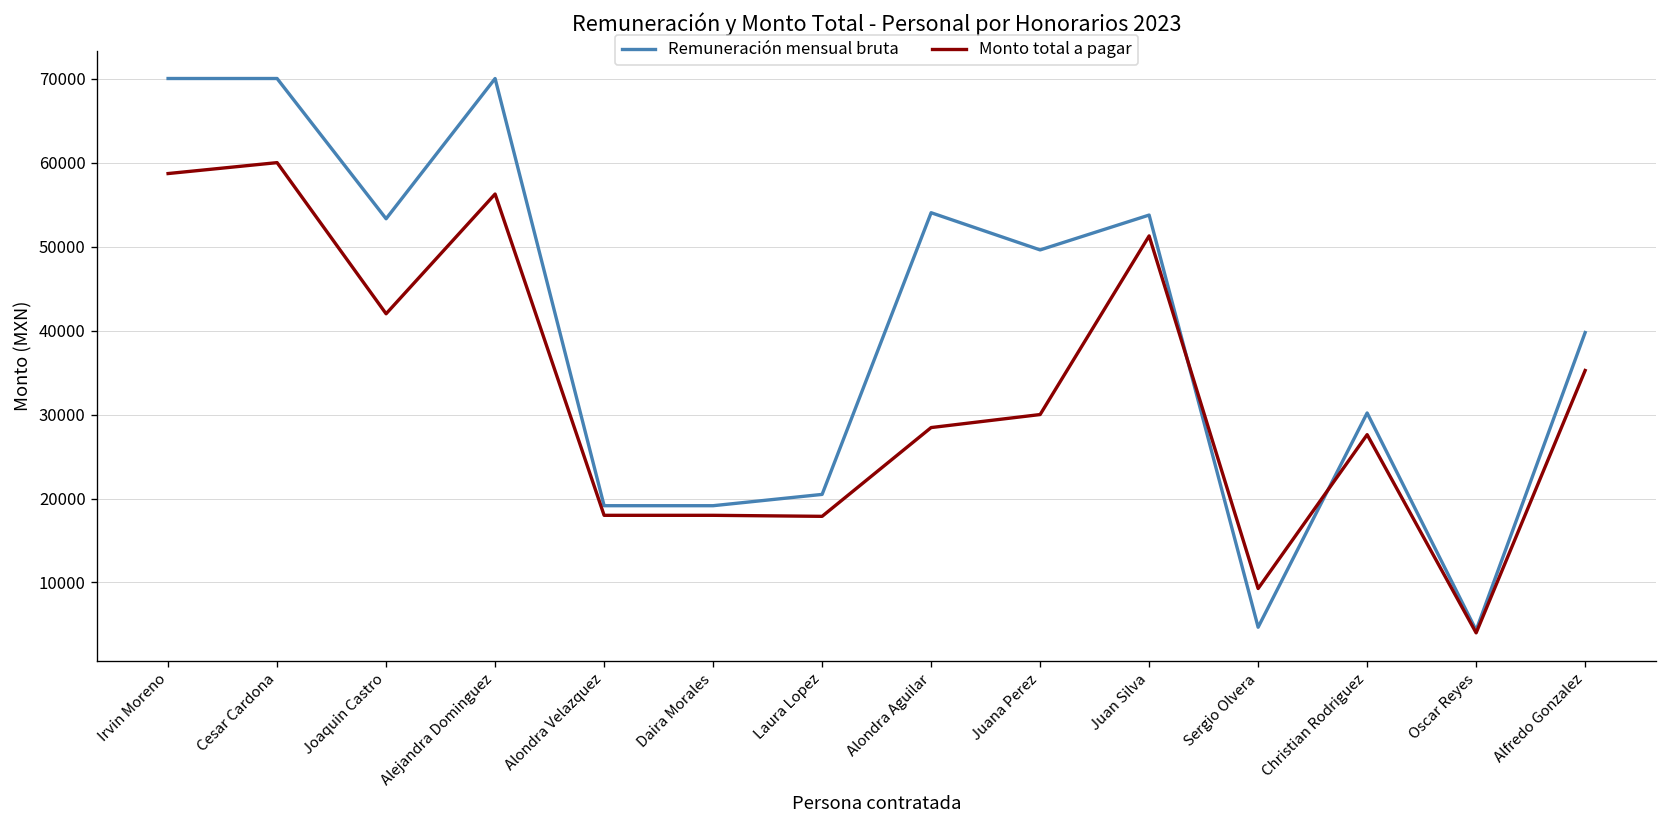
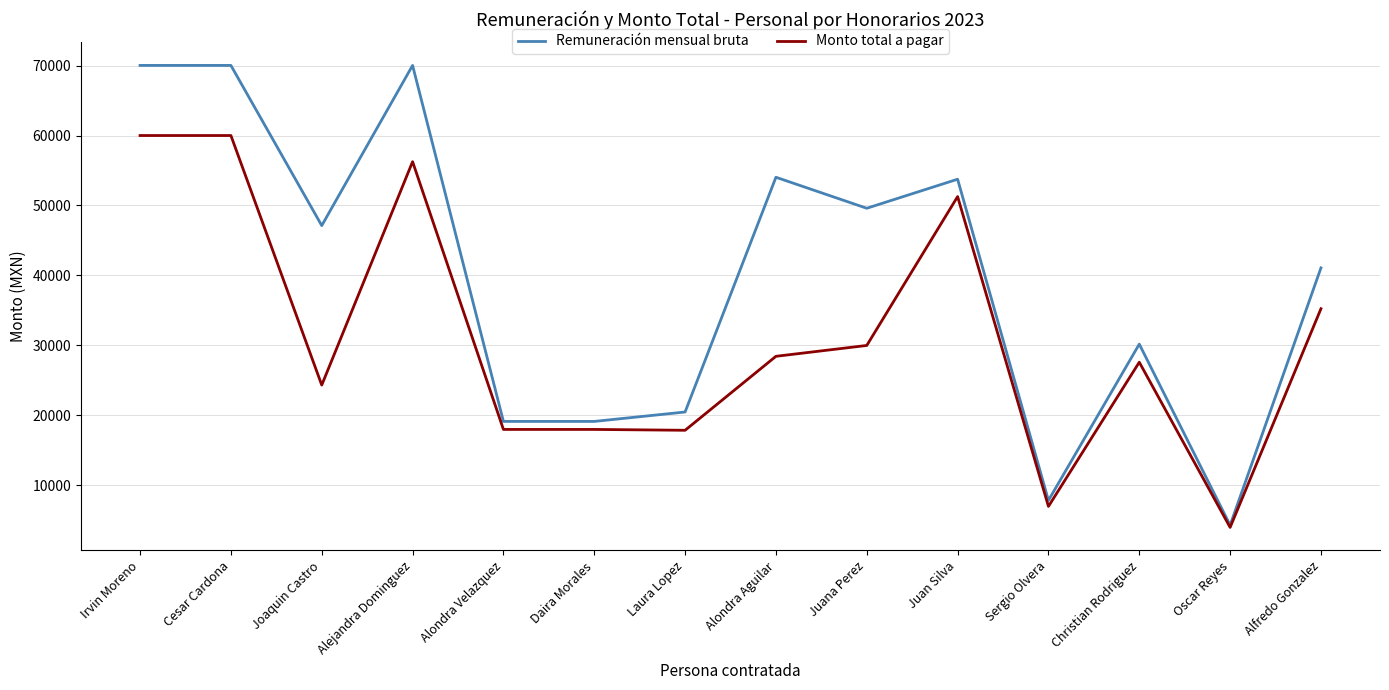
  {
    "Remuneración mensual bruta": {
      "Irvin Moreno": 70000,
      "Cesar Cardona": 70000,
-     "Joaquin Castro": 53000,
+     "Joaquin Castro": 47000,
      "Alejandra Dominguez": 70000,
      "Alondra Velazquez": 19000,
      "Daira Morales": 19000,
      "Laura Lopez": 20000,
      "Alondra Aguilar": 54000,
      "Juana Perez": 50000,
      "Juan Silva": 54000,
-     "Sergio Olvera": 5000,
+     "Sergio Olvera": 8000,
      "Christian Rodriguez": 30000,
-     "Alfredo Gonzalez": 40000
+     "Alfredo Gonzalez": 41000
    },
    "Monto total a pagar": {
-     "Irvin Moreno": 59000,
+     "Irvin Moreno": 60000,
      "Cesar Cardona": 60000,
-     "Joaquin Castro": 42000,
+     "Joaquin Castro": 24000,
      "Alejandra Dominguez": 56000,
      "Alondra Velazquez": 18000,
      "Daira Morales": 18000,
      "Laura Lopez": 18000,
      "Alondra Aguilar": 28000,
      "Juana Perez": 30000,
      "Juan Silva": 51000,
-     "Sergio Olvera": 9000,
+     "Sergio Olvera": 7000,
      "Christian Rodriguez": 28000,
      "Alfredo Gonzalez": 35000
    }
  }
